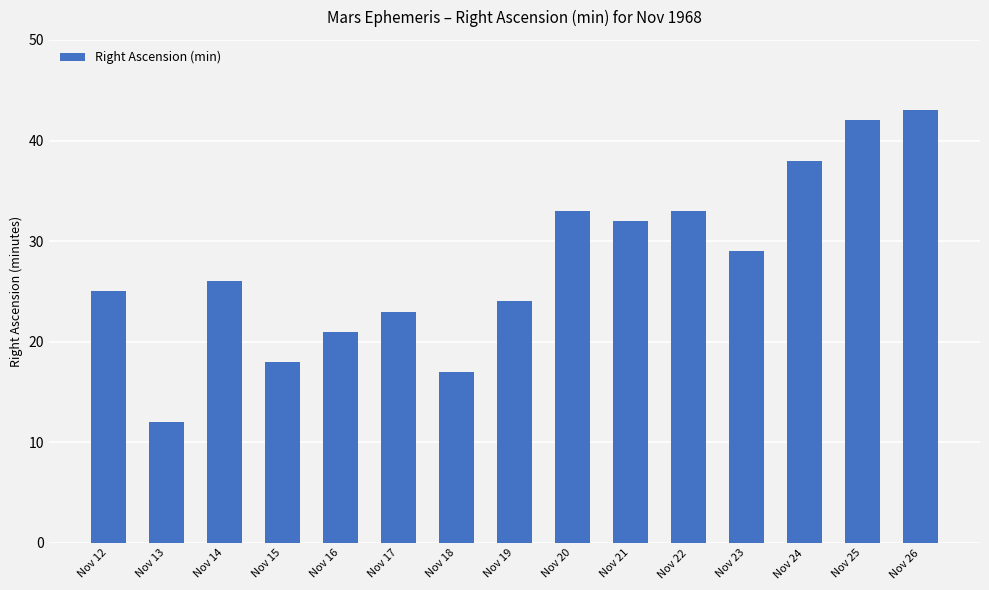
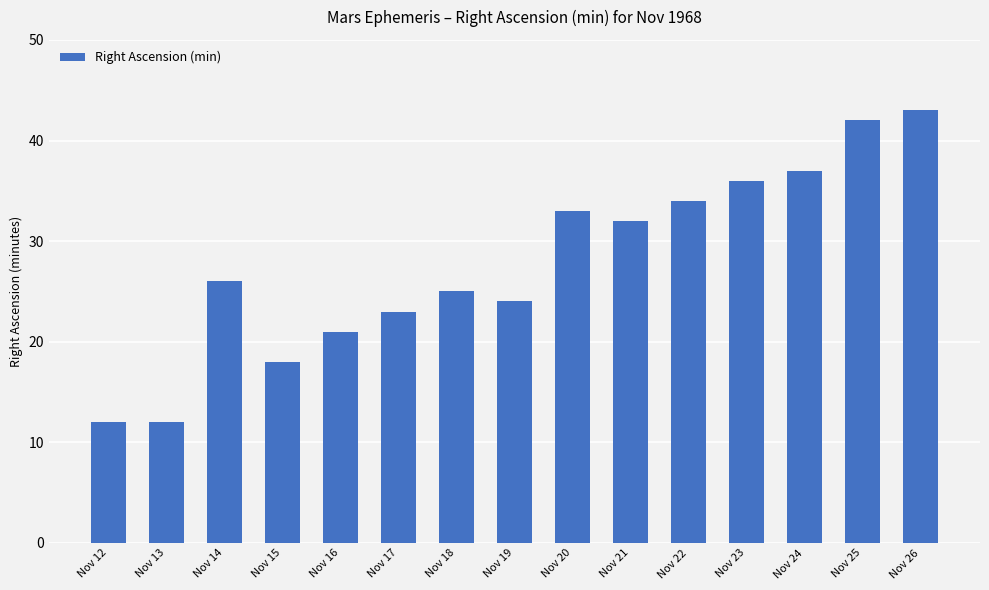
  {
-   "Nov 12": 25,
+   "Nov 12": 12,
    "Nov 13": 12,
    "Nov 14": 26,
    "Nov 15": 18,
    "Nov 16": 21,
    "Nov 17": 23,
-   "Nov 18": 17,
+   "Nov 18": 25,
    "Nov 19": 24,
    "Nov 20": 33,
    "Nov 21": 32,
-   "Nov 22": 33,
-   "Nov 23": 29,
-   "Nov 24": 38,
+   "Nov 22": 34,
+   "Nov 23": 36,
+   "Nov 24": 37,
    "Nov 25": 42,
    "Nov 26": 43
  }
